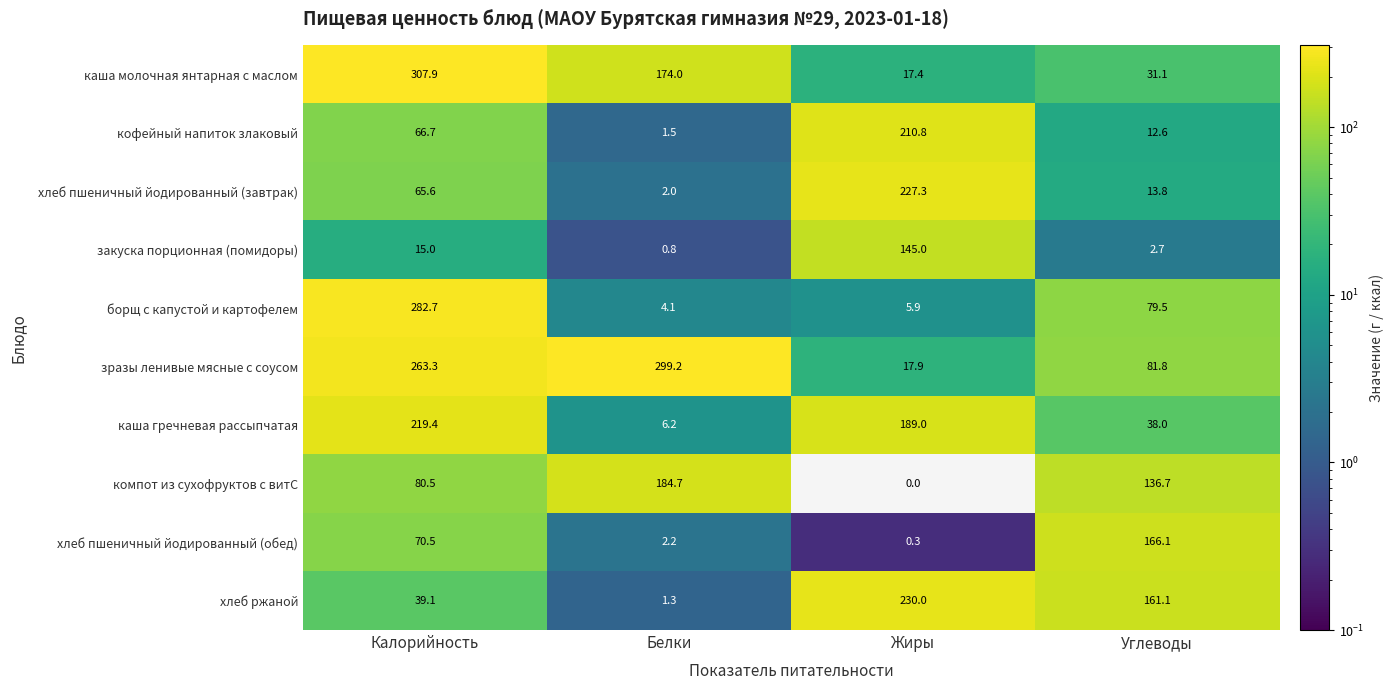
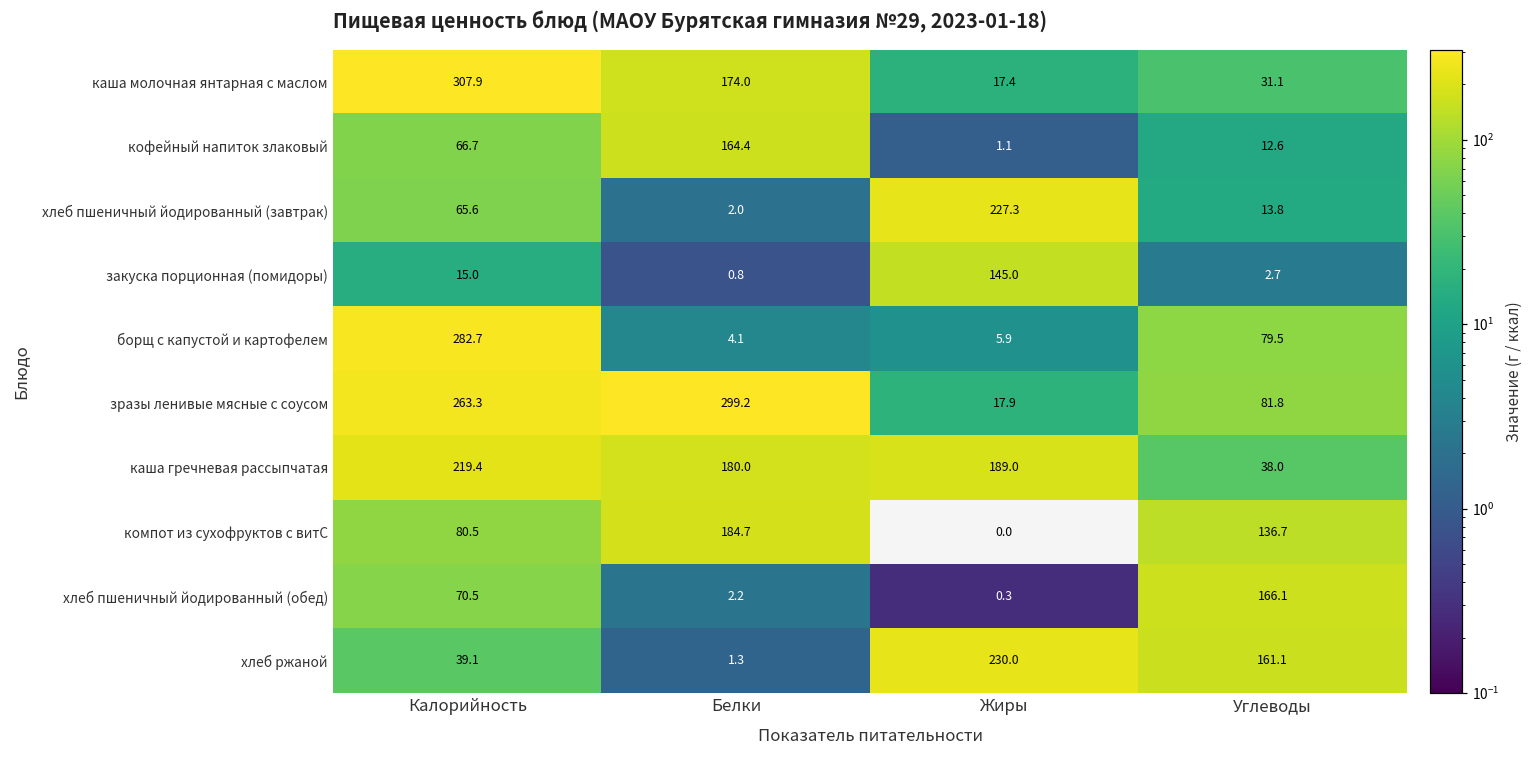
  {
    "каша молочная янтарная с маслом": {
      "Калорийность": 307.9,
      "Белки": 174.0,
      "Жиры": 17.4,
      "Углеводы": 31.1
    },
    "кофейный напиток злаковый": {
      "Калорийность": 66.7,
-     "Белки": 1.5,
-     "Жиры": 210.8,
+     "Белки": 164.4,
+     "Жиры": 1.1,
      "Углеводы": 12.6
    },
    "хлеб пшеничный йодированный (завтрак)": {
      "Калорийность": 65.6,
      "Белки": 2.0,
      "Жиры": 227.3,
      "Углеводы": 13.8
    },
    "закуска порционная (помидоры)": {
      "Калорийность": 15.0,
      "Белки": 0.8,
      "Жиры": 145.0,
      "Углеводы": 2.7
    },
    "борщ с капустой и картофелем": {
      "Калорийность": 282.7,
      "Белки": 4.1,
      "Жиры": 5.9,
      "Углеводы": 79.5
    },
    "зразы ленивые мясные с соусом": {
      "Калорийность": 263.3,
      "Белки": 299.2,
      "Жиры": 17.9,
      "Углеводы": 81.8
    },
    "каша гречневая рассыпчатая": {
      "Калорийность": 219.4,
-     "Белки": 6.2,
+     "Белки": 180.0,
      "Жиры": 189.0,
      "Углеводы": 38.0
    },
    "компот из сухофруктов с витС": {
      "Калорийность": 80.5,
      "Белки": 184.7,
      "Жиры": 0.0,
      "Углеводы": 136.7
    },
    "хлеб пшеничный йодированный (обед)": {
      "Калорийность": 70.5,
      "Белки": 2.2,
      "Жиры": 0.3,
      "Углеводы": 166.1
    },
    "хлеб ржаной": {
      "Калорийность": 39.1,
      "Белки": 1.3,
      "Жиры": 230.0,
      "Углеводы": 161.1
    }
  }
